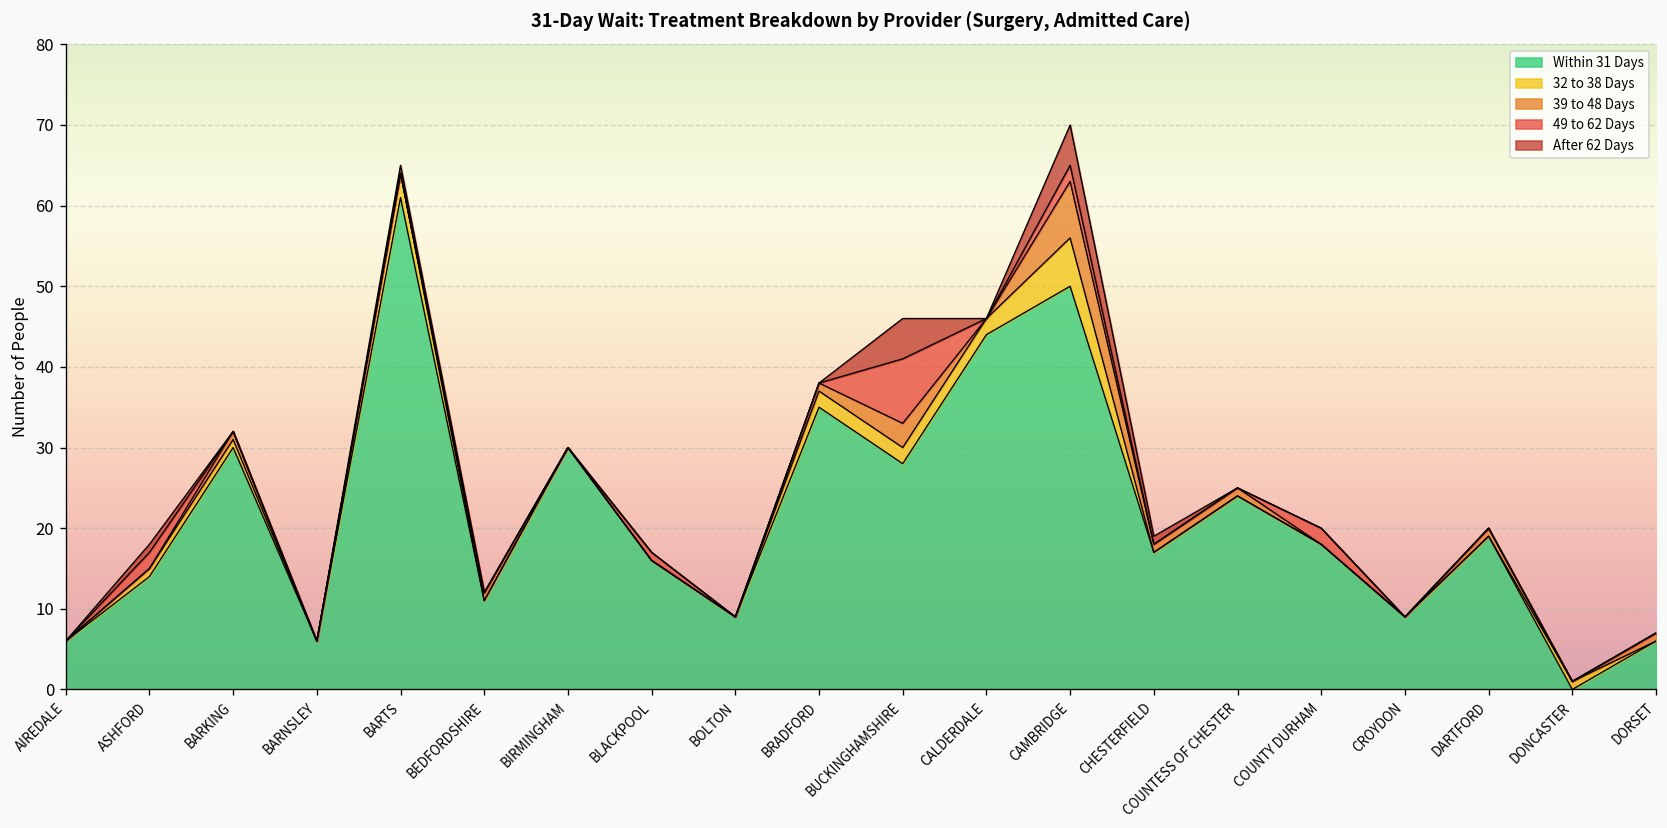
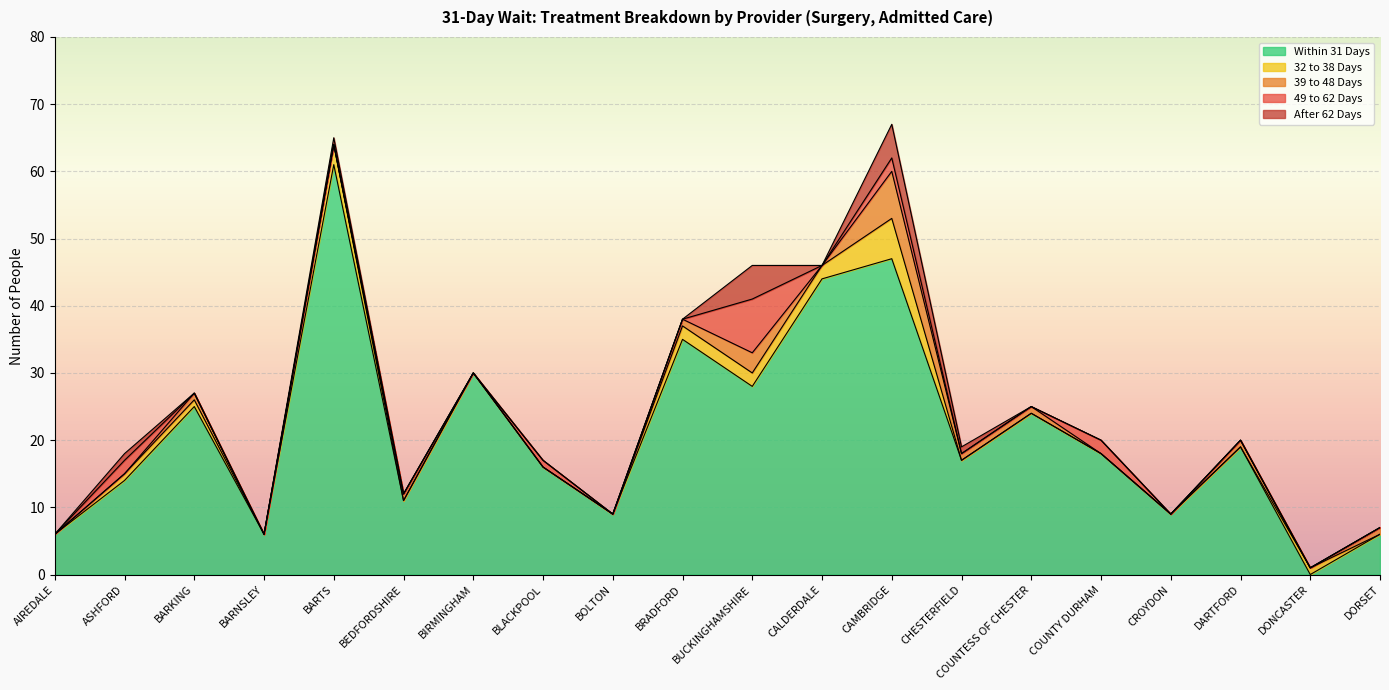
  {
    "Within 31 Days": {
      "ASHFORD": 14,
-     "BARKING": 30,
+     "BARKING": 25,
      "BARTS": 61,
      "BRADFORD": 35,
      "BUCKINGHAMSHIRE": 28,
      "CALDERDALE": 44,
-     "CAMBRIDGE": 50,
+     "CAMBRIDGE": 47,
      "DONCASTER": 0
    },
    "32 to 38 Days": {
      "BARKING": 1,
      "BRADFORD": 2,
      "BUCKINGHAMSHIRE": 2,
      "CAMBRIDGE": 6
    }
  }
